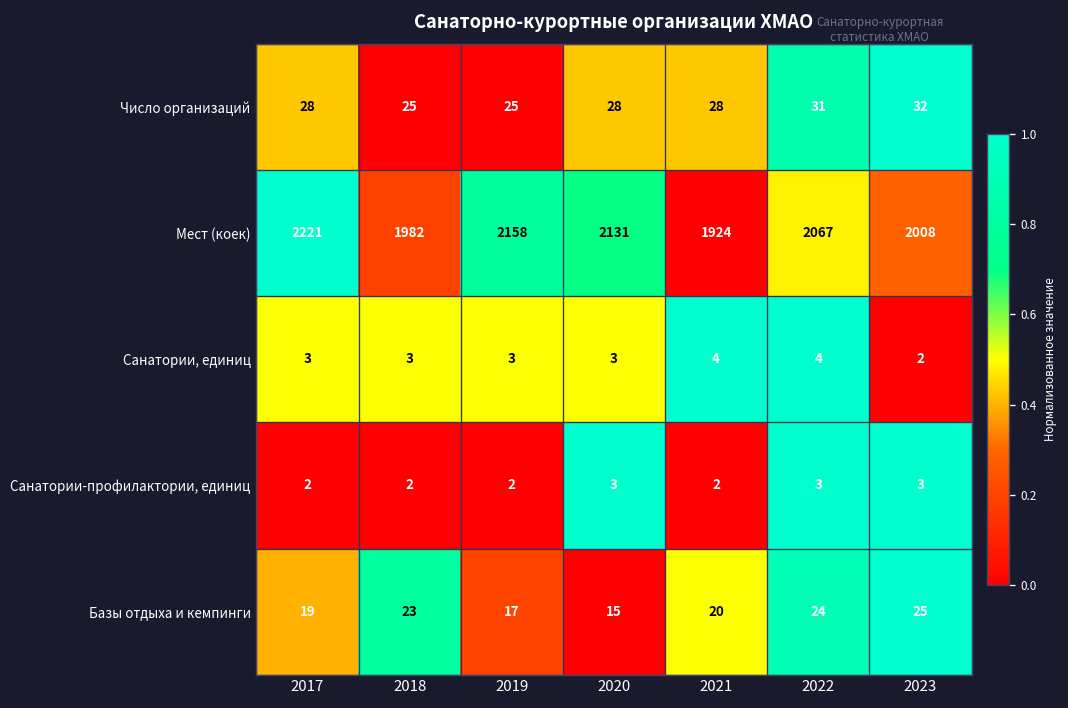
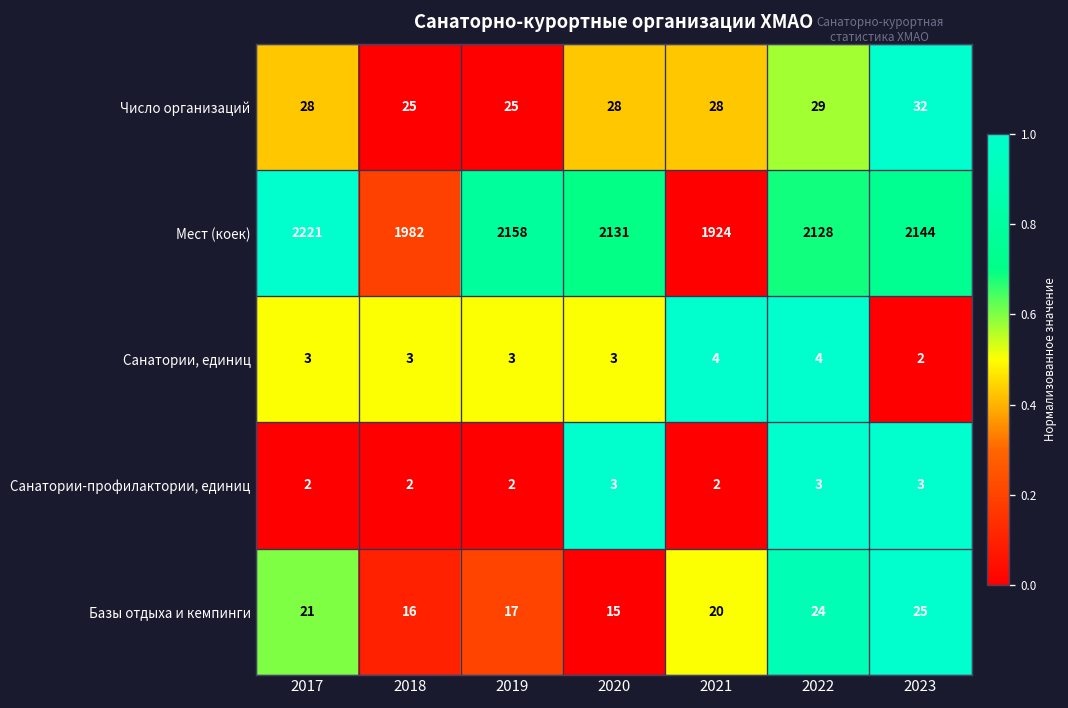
  {
    "Число организаций": {
      "2017": 28,
      "2018": 25,
      "2019": 25,
      "2020": 28,
      "2021": 28,
-     "2022": 31,
+     "2022": 29,
      "2023": 32
    },
    "Мест (коек)": {
      "2017": 2221,
      "2018": 1982,
      "2019": 2158,
      "2020": 2131,
      "2021": 1924,
-     "2022": 2067,
-     "2023": 2008
+     "2022": 2128,
+     "2023": 2144
    },
    "Санатории, единиц": {
      "2017": 3,
      "2018": 3,
      "2019": 3,
      "2020": 3,
      "2021": 4,
      "2022": 4,
      "2023": 2
    },
    "Санатории-профилактории, единиц": {
      "2017": 2,
      "2018": 2,
      "2019": 2,
      "2020": 3,
      "2021": 2,
      "2022": 3,
      "2023": 3
    },
    "Базы отдыха и кемпинги": {
-     "2017": 19,
-     "2018": 23,
+     "2017": 21,
+     "2018": 16,
      "2019": 17,
      "2020": 15,
      "2021": 20,
      "2022": 24,
      "2023": 25
    }
  }
